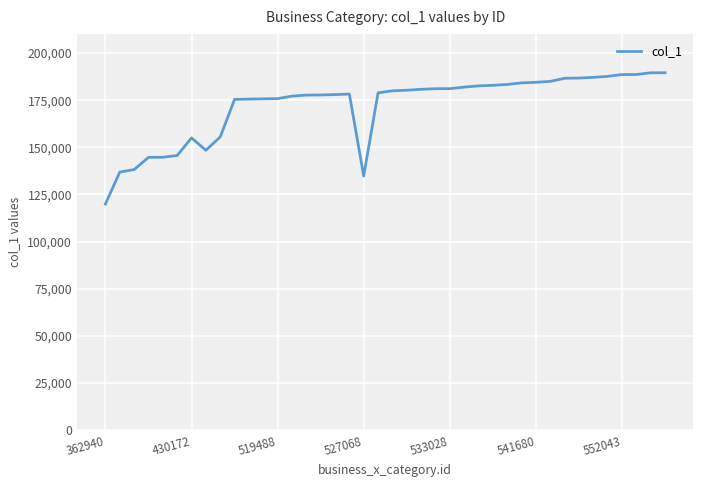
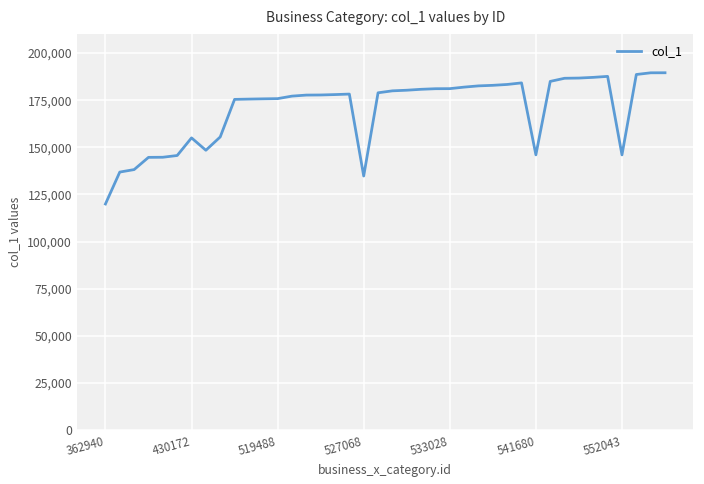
  {
    "362940": "120,000",
    "430172": "155,000",
    "519488": "176,000",
    "527068": "135,000",
    "533028": "181,000",
-   "541680": "185,000",
-   "552043": "189,000"
+   "541680": "146,000",
+   "552043": "146,000"
  }
